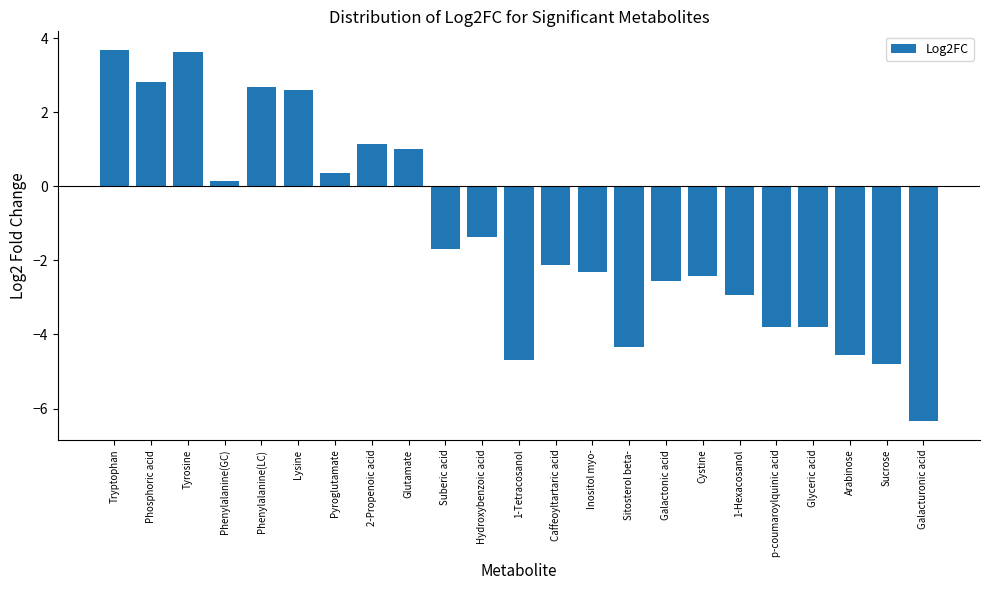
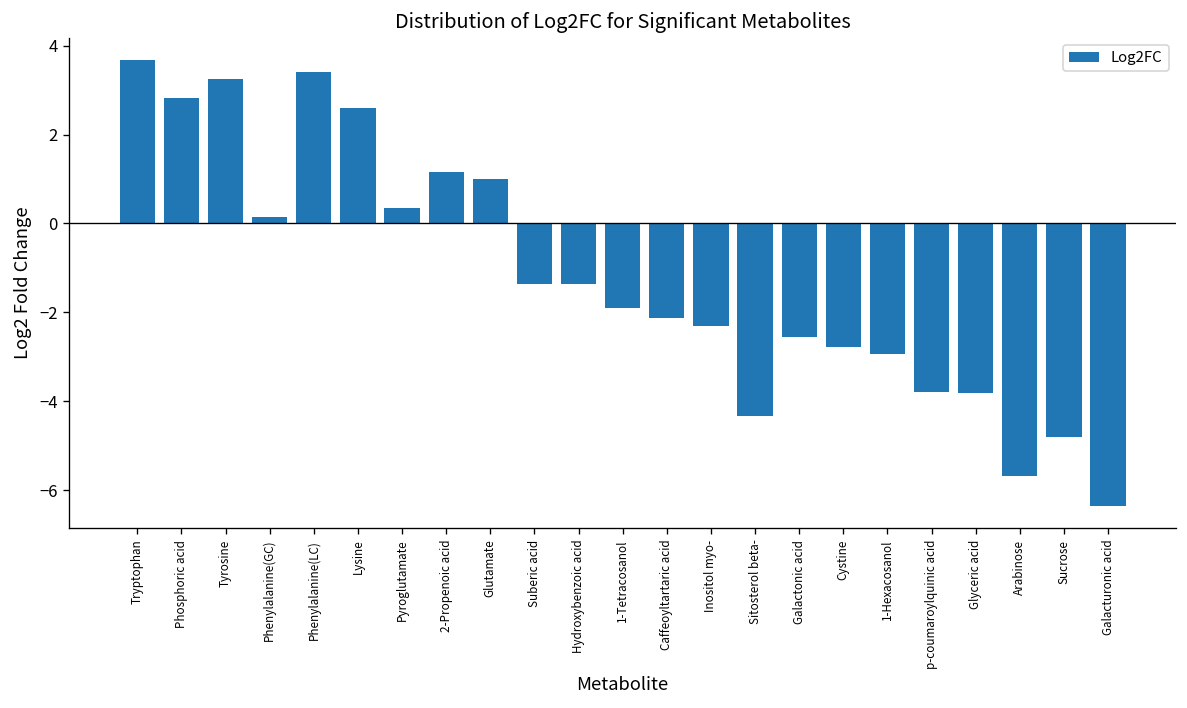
  {
    "Tryptophan": 3.7,
    "Phosphoric acid": 2.8,
-   "Tyrosine": 3.6,
+   "Tyrosine": 3.3,
    "Phenylalanine(GC)": 0.2,
-   "Phenylalanine(LC)": 2.7,
+   "Phenylalanine(LC)": 3.4,
    "Lysine": 2.6,
    "Pyroglutamate": 0.3,
    "2-Propenoic acid": 1.2,
    "Glutamate": 1.0,
-   "Suberic acid": -1.7,
+   "Suberic acid": -1.4,
    "Hydroxybenzoic acid": -1.4,
-   "1-Tetracosanol": -4.7,
+   "1-Tetracosanol": -1.9,
    "Caffeoyltartaric acid": -2.1,
    "Inositol myo-": -2.3,
    "Sitosterol beta-": -4.3,
    "Galactonic acid": -2.5,
-   "Cystine": -2.4,
+   "Cystine": -2.8,
    "1-Hexacosanol": -2.9,
    "p-coumaroylquinic acid": -3.8,
    "Glyceric acid": -3.8,
-   "Arabinose": -4.6,
+   "Arabinose": -5.7,
    "Sucrose": -4.8,
    "Galacturonic acid": -6.3
  }
